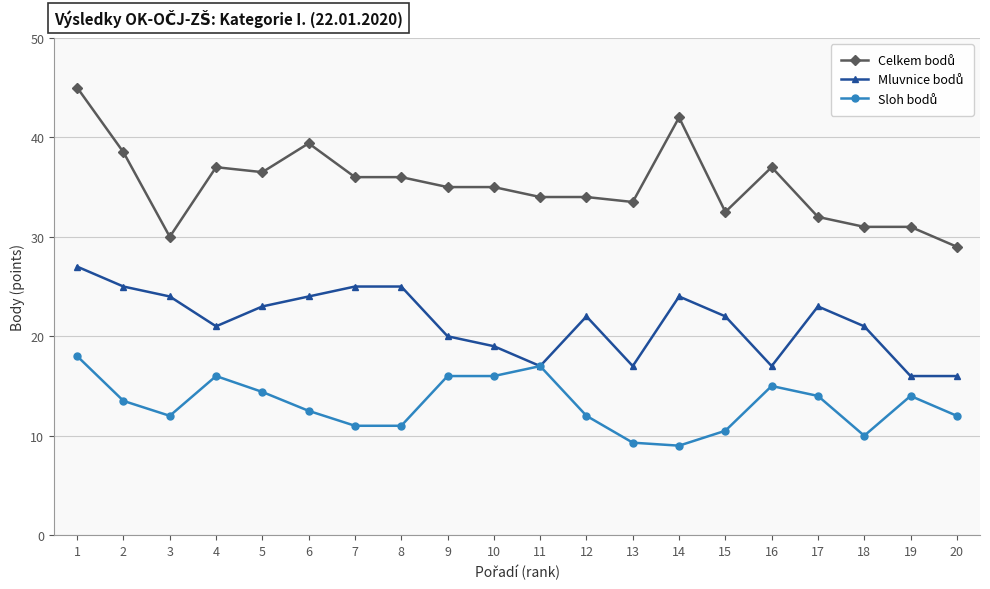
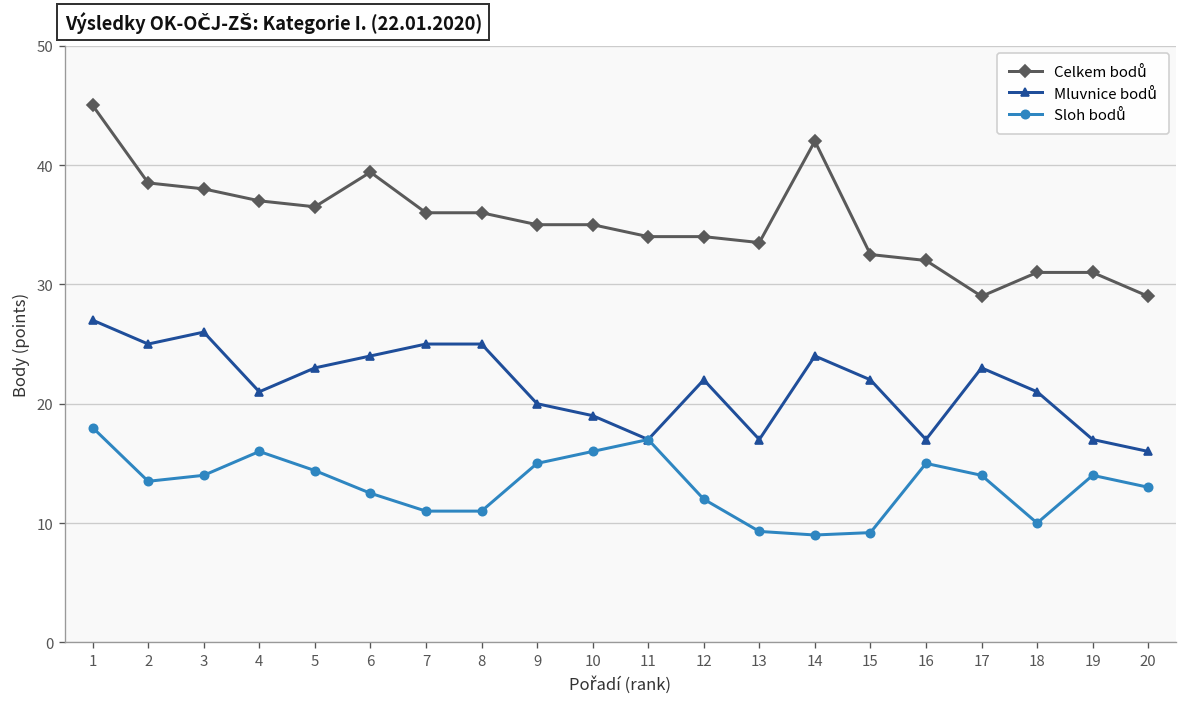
  {
    "Celkem bodů": {
      "1": 45,
      "2": 39,
-     "3": 30,
+     "3": 38,
      "4": 37,
      "5": 37,
      "6": 39,
      "7": 36,
      "8": 36,
      "9": 35,
      "10": 35,
      "11": 34,
      "12": 34,
      "13": 34,
      "14": 42,
      "15": 33,
-     "16": 37,
-     "17": 32,
+     "16": 32,
+     "17": 29,
      "18": 31,
      "19": 31,
      "20": 29
    },
    "Mluvnice bodů": {
      "1": 27,
      "2": 25,
-     "3": 24,
+     "3": 26,
      "4": 21,
      "5": 23,
      "6": 24,
      "7": 25,
      "8": 25,
      "9": 20,
      "10": 19,
      "12": 22,
      "13": 17,
      "14": 24,
      "15": 22,
      "16": 17,
      "17": 23,
      "18": 21,
-     "19": 16,
+     "19": 17,
      "20": 16
    },
    "Sloh bodů": {
      "1": 18,
      "2": 14,
-     "3": 12,
+     "3": 14,
      "4": 16,
      "5": 14,
      "6": 13,
      "7": 11,
      "8": 11,
-     "9": 16,
+     "9": 15,
      "10": 16,
      "12": 12,
      "13": 9,
      "14": 9,
-     "15": 11,
+     "15": 9,
      "16": 15,
      "17": 14,
      "18": 10,
      "19": 14,
-     "20": 12
+     "20": 13
    }
  }
